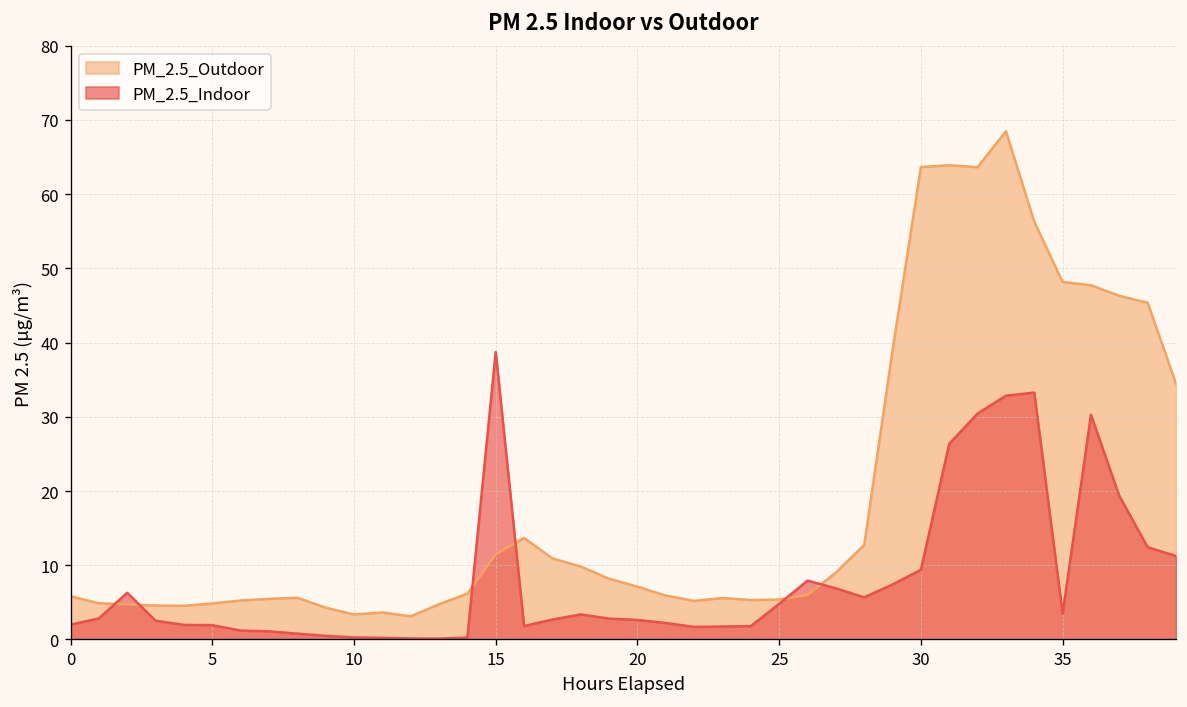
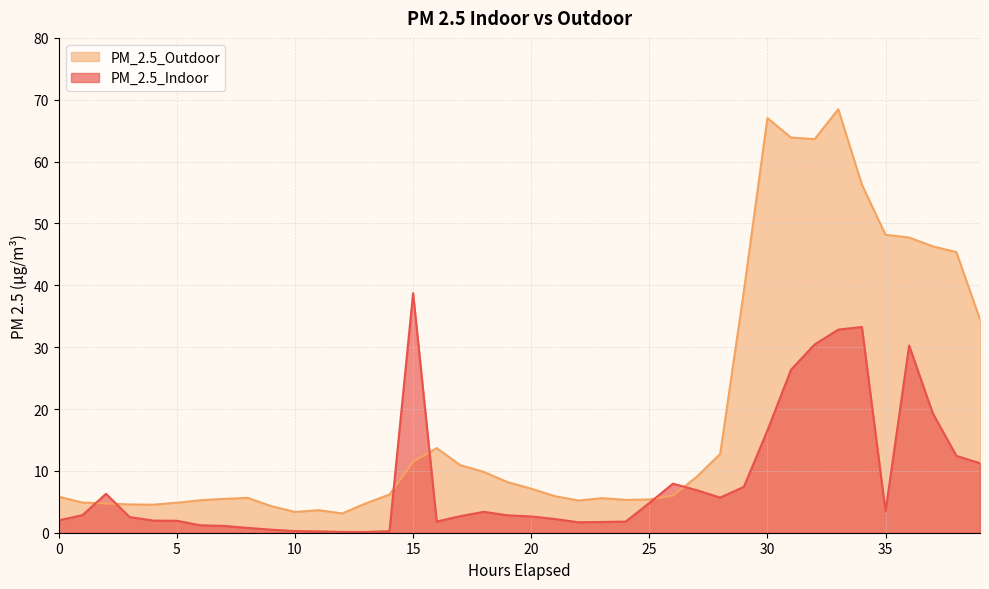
  {
    "PM_2.5_Outdoor": {
      "0": 6,
      "5": 5,
      "10": 3,
      "15": 11,
      "20": 7,
      "25": 5,
-     "30": 64,
+     "30": 67,
      "35": 48
    },
    "PM_2.5_Indoor": {
      "0": 2,
      "5": 2,
      "10": 0,
      "15": 39,
      "20": 3,
      "25": 5,
-     "30": 9,
+     "30": 17,
      "35": 3
    }
  }
